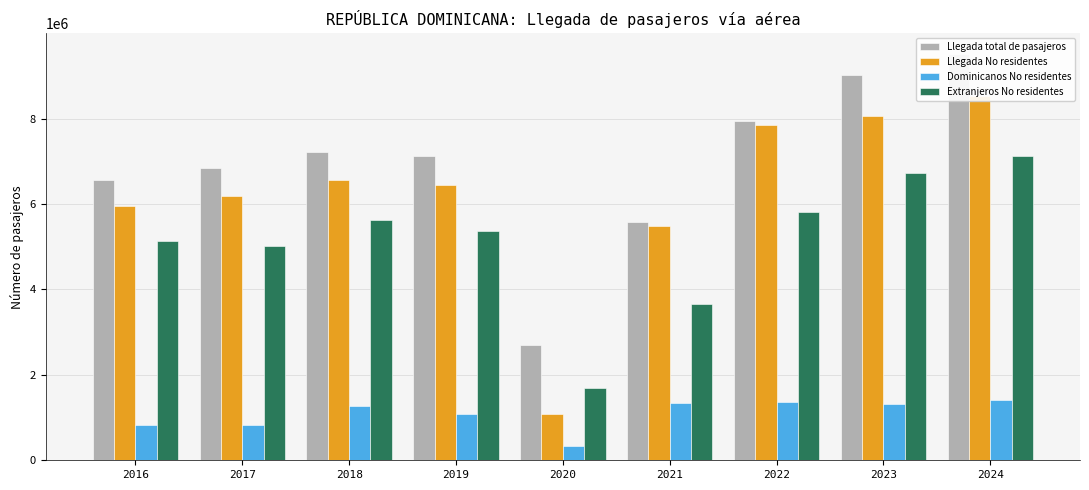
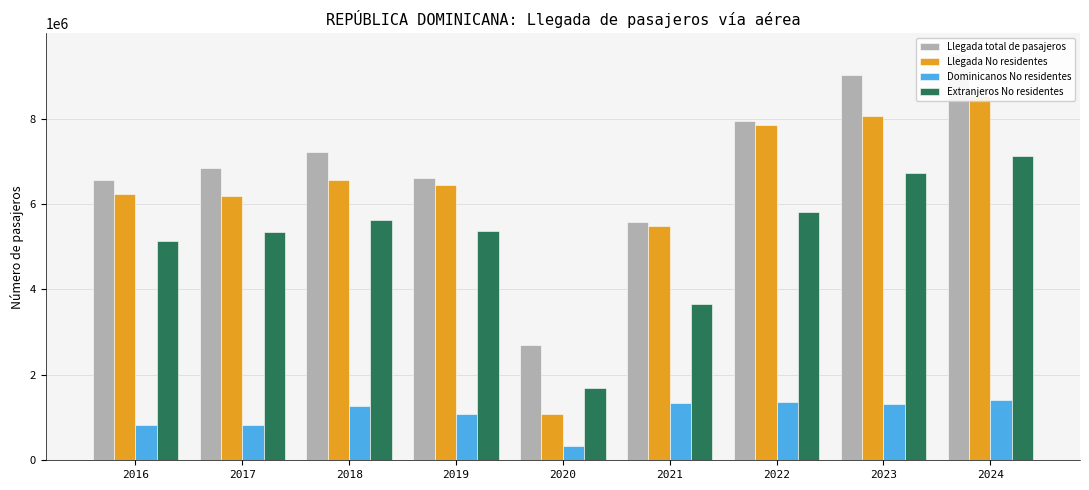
  {
    "Llegada total de pasajeros": {
      "2016": 6600000,
      "2017": 6800000,
      "2018": 7200000,
-     "2019": 7100000,
+     "2019": 6600000,
      "2020": 2700000,
      "2021": 5600000,
      "2022": 7900000,
      "2023": 9000000
    },
    "Llegada No residentes": {
-     "2016": 6000000,
+     "2016": 6200000,
      "2017": 6200000,
      "2018": 6600000,
      "2019": 6400000,
      "2020": 1100000,
      "2021": 5500000,
      "2022": 7900000,
      "2023": 8100000
    },
    "Dominicanos No residentes": {
      "2016": 800000,
      "2017": 800000,
      "2018": 1300000,
      "2019": 1100000,
      "2020": 300000,
      "2021": 1300000,
      "2022": 1400000,
      "2023": 1300000,
      "2024": 1400000
    },
    "Extranjeros No residentes": {
      "2016": 5100000,
-     "2017": 5000000,
+     "2017": 5400000,
      "2018": 5600000,
      "2019": 5400000,
      "2020": 1700000,
      "2021": 3700000,
      "2022": 5800000,
      "2023": 6700000,
      "2024": 7100000
    }
  }
